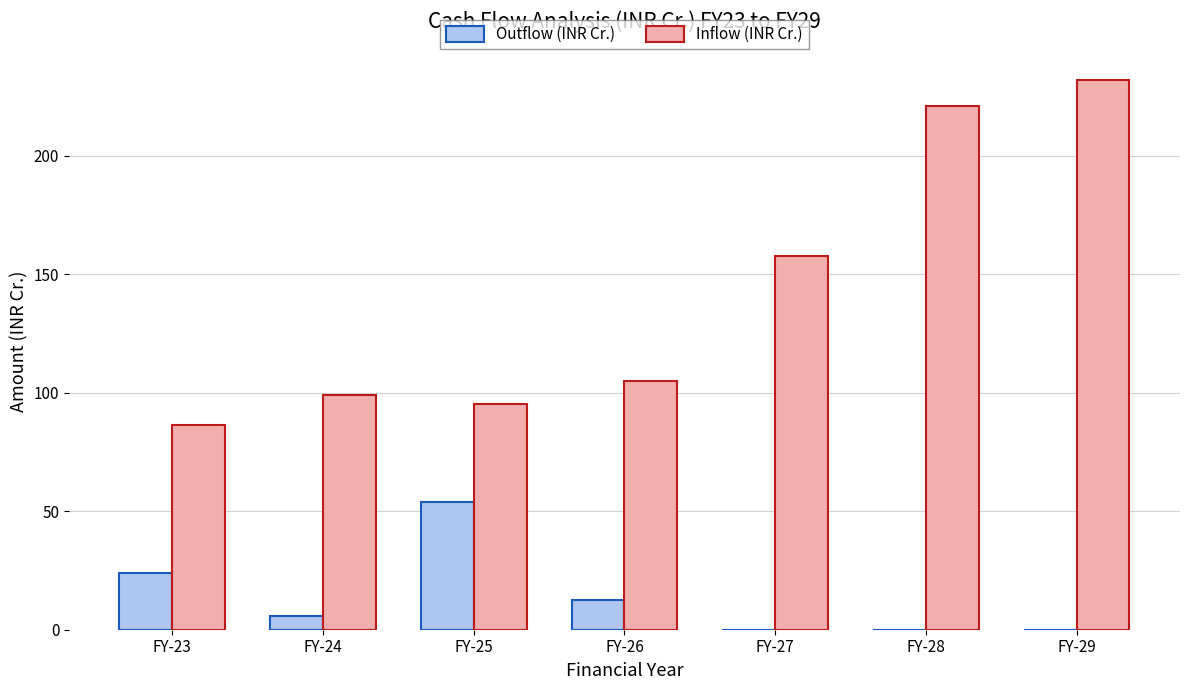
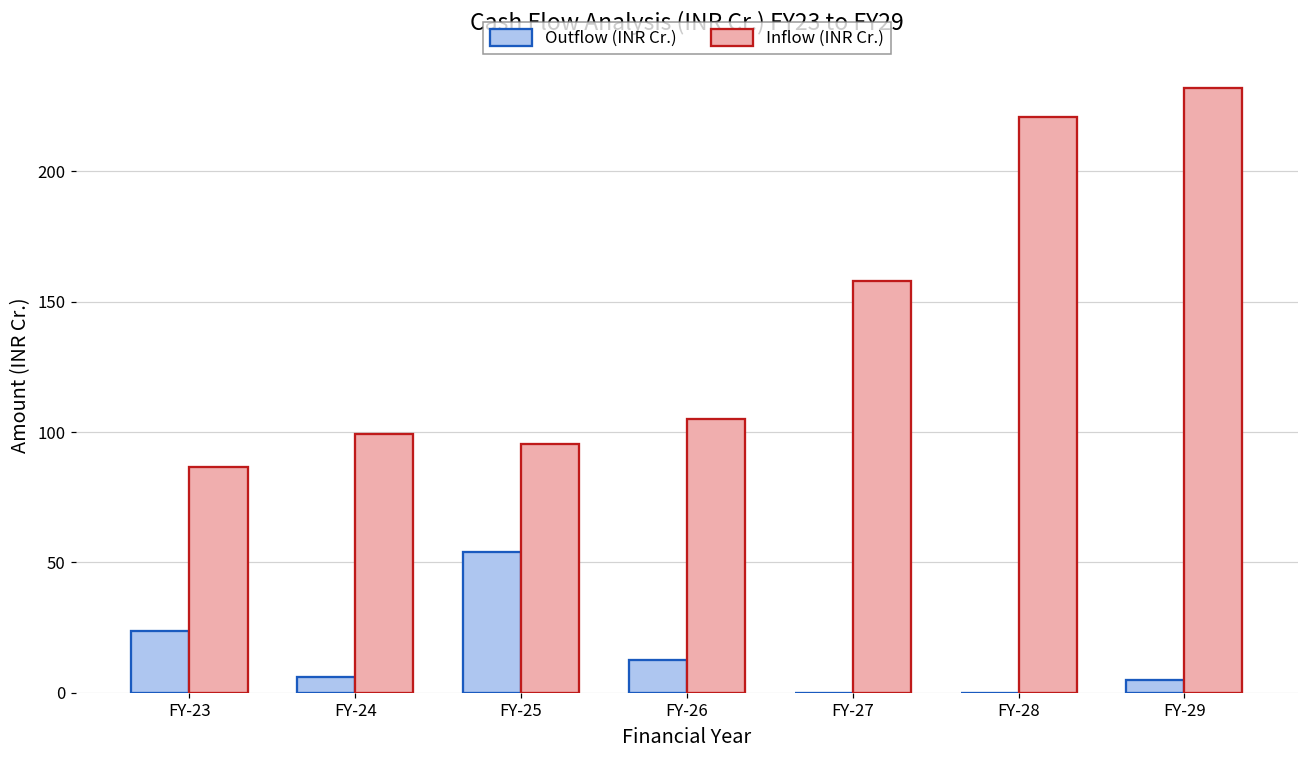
  {
    "Outflow (INR Cr.)": {
      "FY-23": 24,
      "FY-24": 6,
      "FY-25": 54,
      "FY-26": 13,
      "FY-27": 0,
      "FY-28": 0,
-     "FY-29": 0
+     "FY-29": 5
    },
    "Inflow (INR Cr.)": {
      "FY-23": 87,
      "FY-24": 99,
      "FY-25": 95,
      "FY-26": 105,
      "FY-27": 158,
      "FY-28": 221,
      "FY-29": 232
    }
  }
